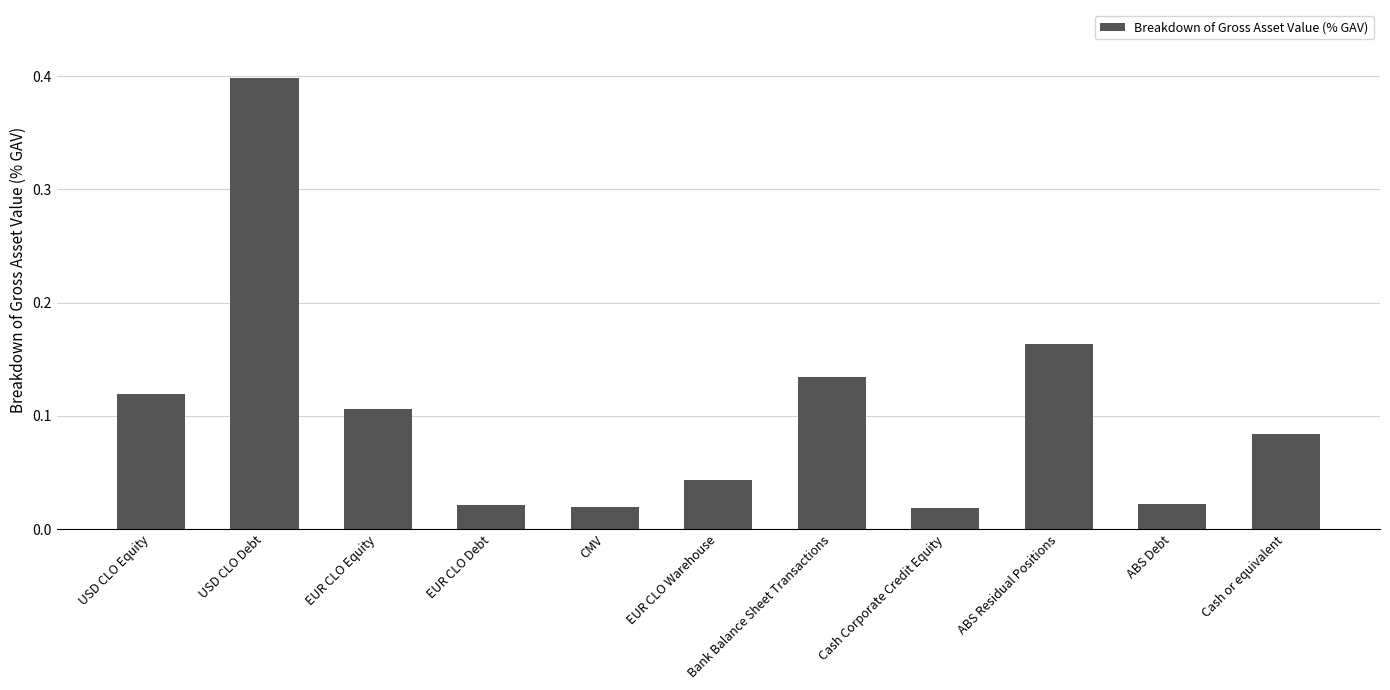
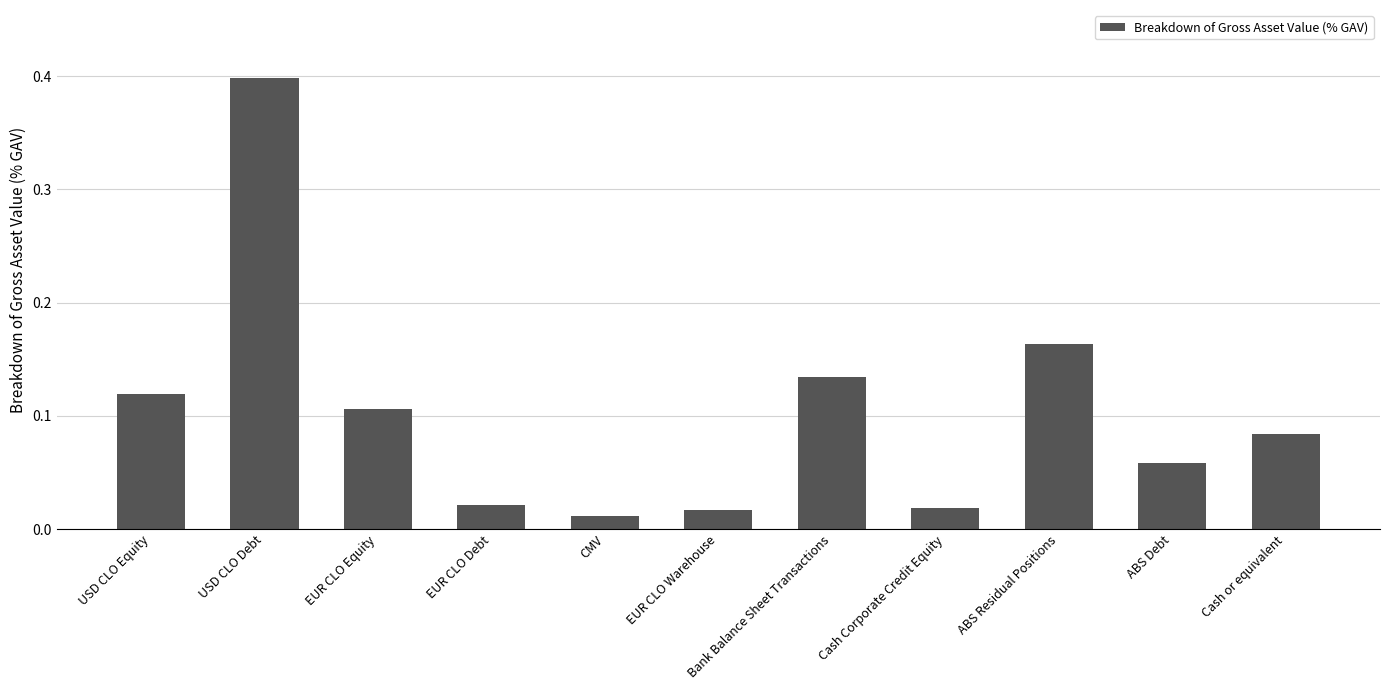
  {
    "USD CLO Equity": 0.119,
    "USD CLO Debt": 0.399,
    "EUR CLO Equity": 0.106,
    "EUR CLO Debt": 0.021,
-   "CMV": 0.019,
-   "EUR CLO Warehouse": 0.043,
+   "CMV": 0.012,
+   "EUR CLO Warehouse": 0.017,
    "Bank Balance Sheet Transactions": 0.134,
    "Cash Corporate Credit Equity": 0.018,
    "ABS Residual Positions": 0.163,
-   "ABS Debt": 0.022,
+   "ABS Debt": 0.058,
    "Cash or equivalent": 0.084
  }
